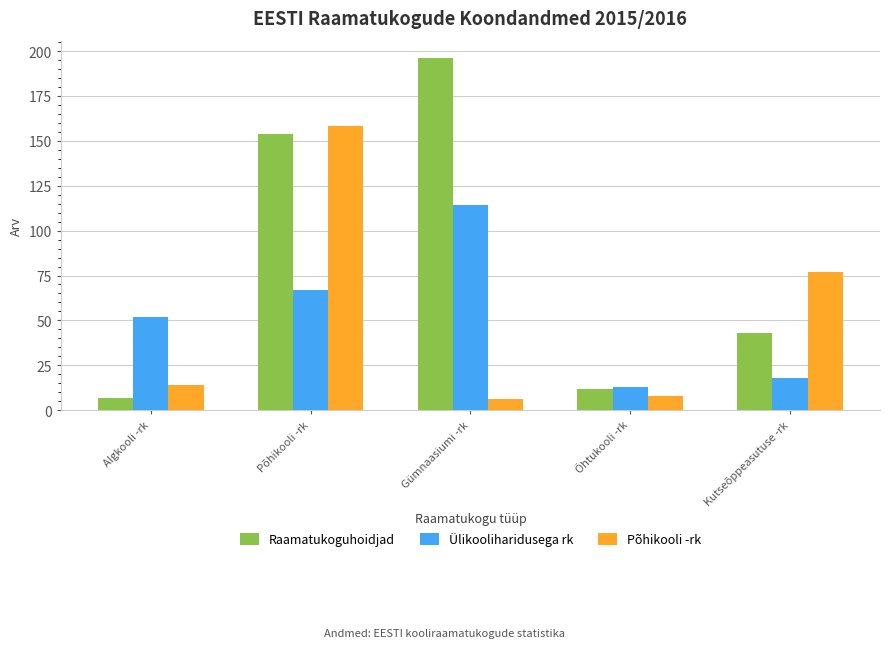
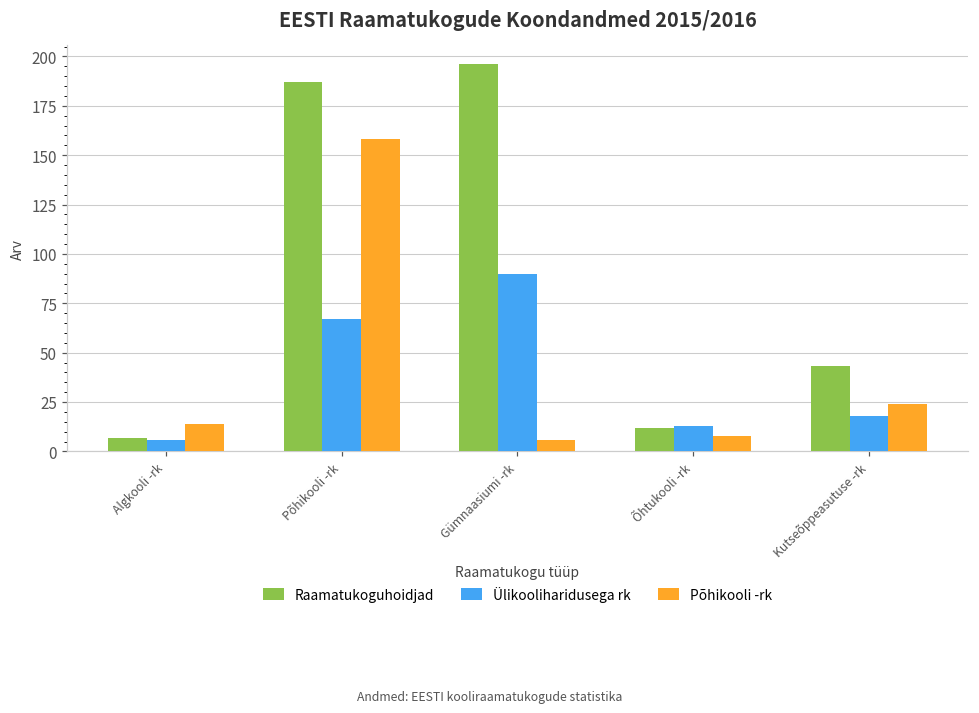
  {
    "Raamatukoguhoidjad": {
      "Algkooli -rk": 7,
-     "Põhikooli -rk": 154,
+     "Põhikooli -rk": 187,
      "Gümnaasiumi -rk": 196,
      "Õhtukooli -rk": 12,
      "Kutseõppeasutuse -rk": 43
    },
    "Ülikooliharidusega rk": {
-     "Algkooli -rk": 52,
+     "Algkooli -rk": 6,
      "Põhikooli -rk": 67,
-     "Gümnaasiumi -rk": 114,
+     "Gümnaasiumi -rk": 90,
      "Õhtukooli -rk": 13,
      "Kutseõppeasutuse -rk": 18
    },
    "Põhikooli -rk": {
      "Algkooli -rk": 14,
      "Põhikooli -rk": 158,
      "Gümnaasiumi -rk": 6,
      "Õhtukooli -rk": 8,
-     "Kutseõppeasutuse -rk": 77
+     "Kutseõppeasutuse -rk": 24
    }
  }
